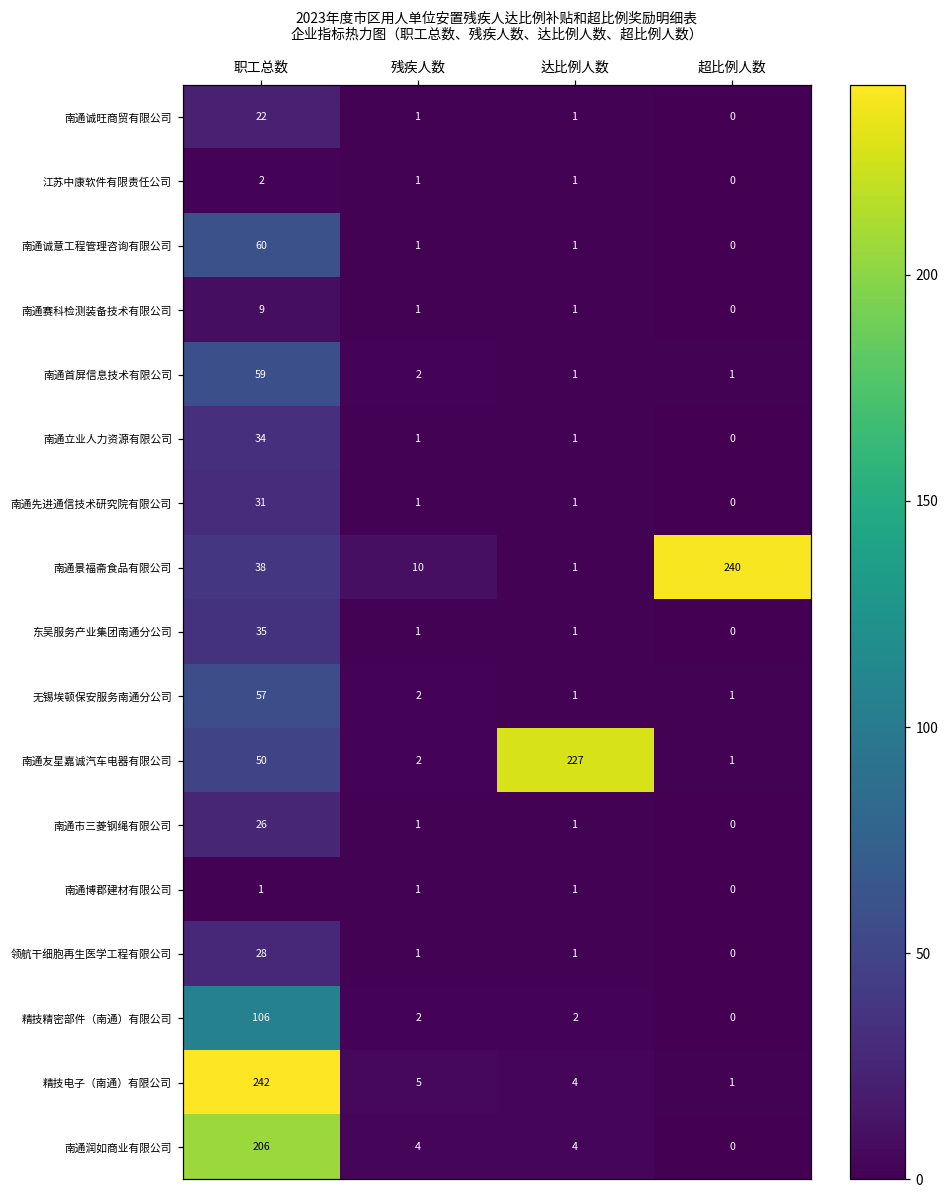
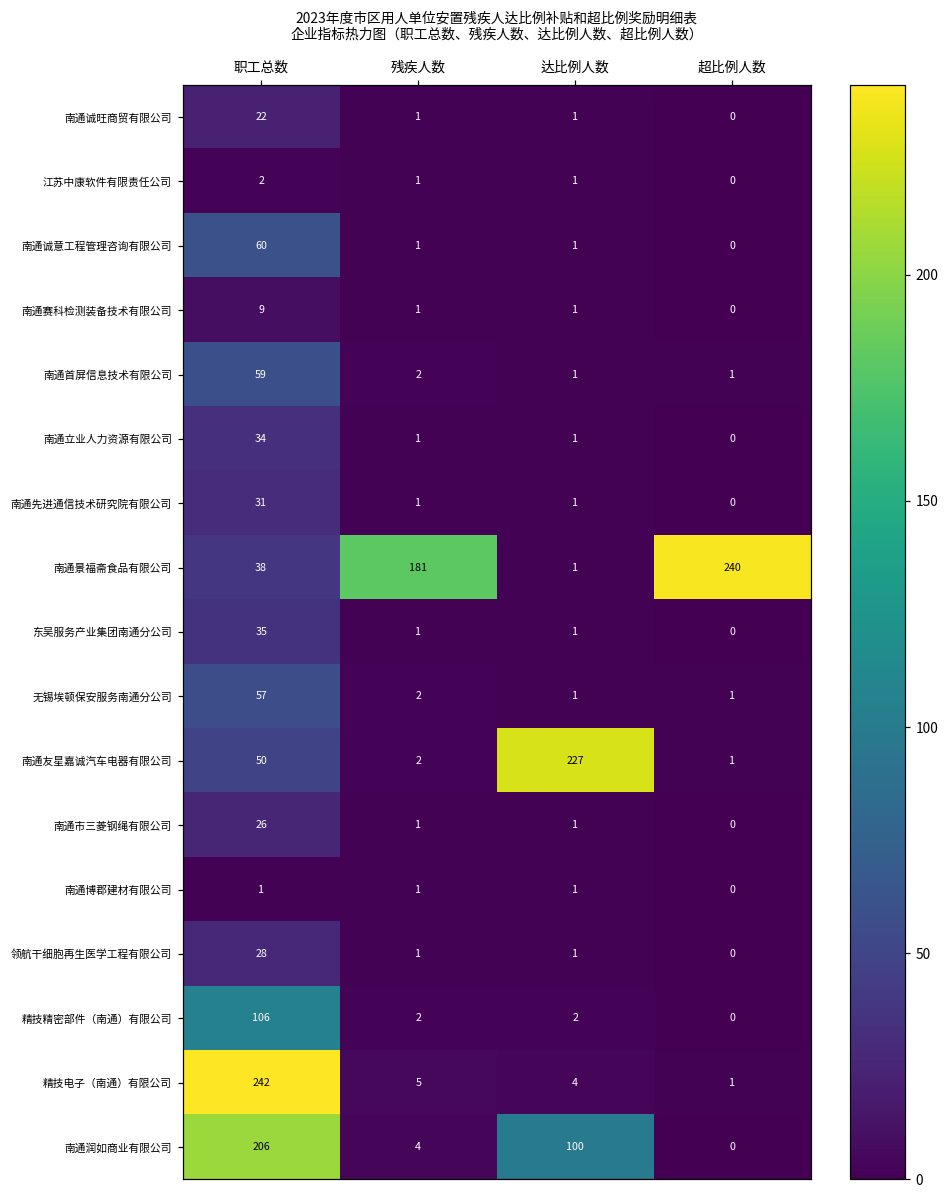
  {
    "南通诚旺商贸有限公司": {
      "职工总数": 22,
      "残疾人数": 1,
      "达比例人数": 1,
      "超比例人数": 0
    },
    "江苏中康软件有限责任公司": {
      "职工总数": 2,
      "残疾人数": 1,
      "达比例人数": 1,
      "超比例人数": 0
    },
    "南通诚意工程管理咨询有限公司": {
      "职工总数": 60,
      "残疾人数": 1,
      "达比例人数": 1,
      "超比例人数": 0
    },
    "南通赛科检测装备技术有限公司": {
      "职工总数": 9,
      "残疾人数": 1,
      "达比例人数": 1,
      "超比例人数": 0
    },
    "南通首屏信息技术有限公司": {
      "职工总数": 59,
      "残疾人数": 2,
      "达比例人数": 1,
      "超比例人数": 1
    },
    "南通立业人力资源有限公司": {
      "职工总数": 34,
      "残疾人数": 1,
      "达比例人数": 1,
      "超比例人数": 0
    },
    "南通先进通信技术研究院有限公司": {
      "职工总数": 31,
      "残疾人数": 1,
      "达比例人数": 1,
      "超比例人数": 0
    },
    "南通景福斋食品有限公司": {
      "职工总数": 38,
-     "残疾人数": 10,
+     "残疾人数": 181,
      "达比例人数": 1,
      "超比例人数": 240
    },
    "东吴服务产业集团南通分公司": {
      "职工总数": 35,
      "残疾人数": 1,
      "达比例人数": 1,
      "超比例人数": 0
    },
    "无锡埃顿保安服务南通分公司": {
      "职工总数": 57,
      "残疾人数": 2,
      "达比例人数": 1,
      "超比例人数": 1
    },
    "南通友星嘉诚汽车电器有限公司": {
      "职工总数": 50,
      "残疾人数": 2,
      "达比例人数": 227,
      "超比例人数": 1
    },
    "南通市三菱钢绳有限公司": {
      "职工总数": 26,
      "残疾人数": 1,
      "达比例人数": 1,
      "超比例人数": 0
    },
    "南通博郡建材有限公司": {
      "职工总数": 1,
      "残疾人数": 1,
      "达比例人数": 1,
      "超比例人数": 0
    },
    "领航干细胞再生医学工程有限公司": {
      "职工总数": 28,
      "残疾人数": 1,
      "达比例人数": 1,
      "超比例人数": 0
    },
    "精技精密部件（南通）有限公司": {
      "职工总数": 106,
      "残疾人数": 2,
      "达比例人数": 2,
      "超比例人数": 0
    },
    "精技电子（南通）有限公司": {
      "职工总数": 242,
      "残疾人数": 5,
      "达比例人数": 4,
      "超比例人数": 1
    },
    "南通润如商业有限公司": {
      "职工总数": 206,
      "残疾人数": 4,
-     "达比例人数": 4,
+     "达比例人数": 100,
      "超比例人数": 0
    }
  }
